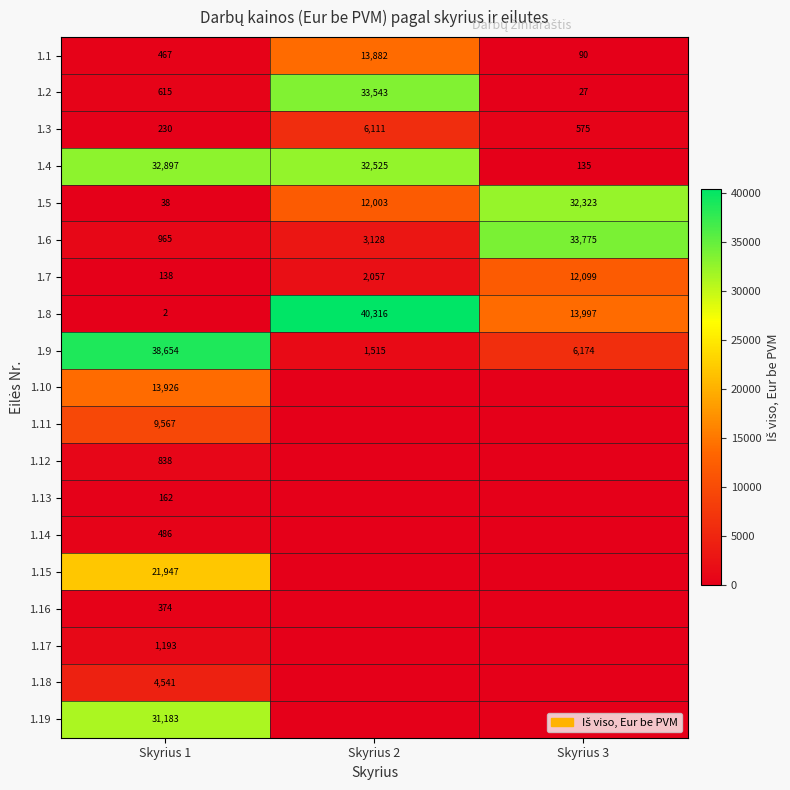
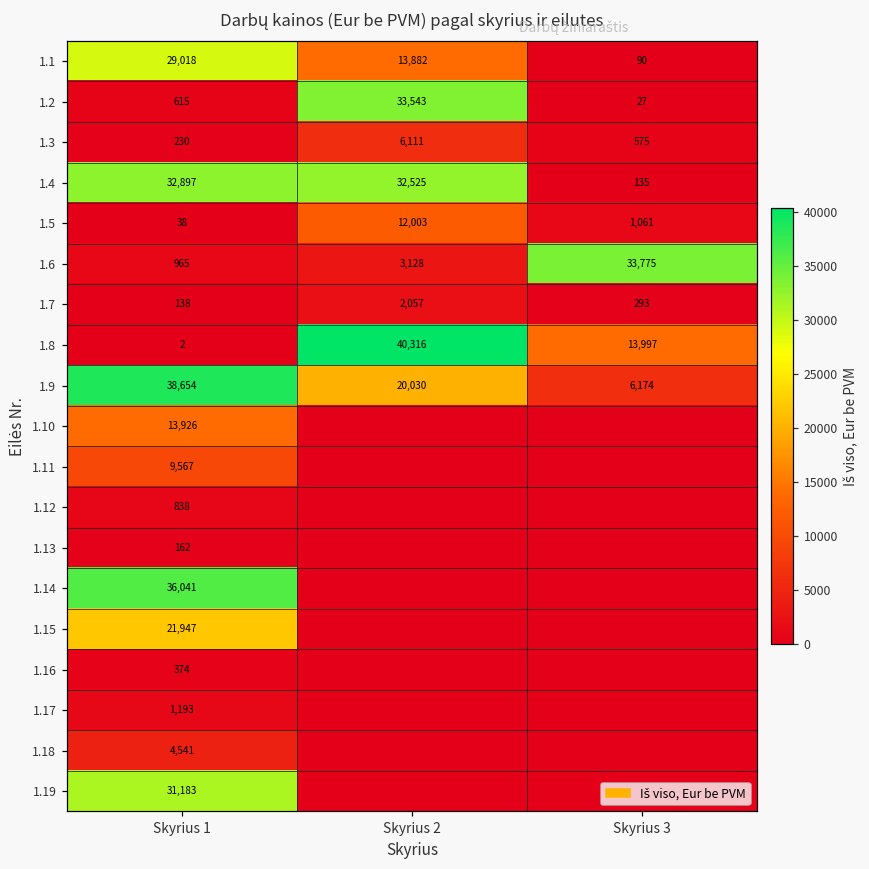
  {
    "1.1": {
-     "Skyrius 1": "467",
+     "Skyrius 1": "29,018",
      "Skyrius 2": "13,882",
      "Skyrius 3": "90"
    },
    "1.2": {
      "Skyrius 1": "615",
      "Skyrius 2": "33,543",
      "Skyrius 3": "27"
    },
    "1.3": {
      "Skyrius 1": "230",
      "Skyrius 2": "6,111",
      "Skyrius 3": "575"
    },
    "1.4": {
      "Skyrius 1": "32,897",
      "Skyrius 2": "32,525",
      "Skyrius 3": "135"
    },
    "1.5": {
      "Skyrius 1": "38",
      "Skyrius 2": "12,003",
-     "Skyrius 3": "32,323"
+     "Skyrius 3": "1,061"
    },
    "1.6": {
      "Skyrius 1": "965",
      "Skyrius 2": "3,128",
      "Skyrius 3": "33,775"
    },
    "1.7": {
      "Skyrius 1": "138",
      "Skyrius 2": "2,057",
-     "Skyrius 3": "12,099"
+     "Skyrius 3": "293"
    },
    "1.8": {
      "Skyrius 1": "2",
      "Skyrius 2": "40,316",
      "Skyrius 3": "13,997"
    },
    "1.9": {
      "Skyrius 1": "38,654",
-     "Skyrius 2": "1,515",
+     "Skyrius 2": "20,030",
      "Skyrius 3": "6,174"
    },
    "1.10": {
      "Skyrius 1": "13,926"
    },
    "1.11": {
      "Skyrius 1": "9,567"
    },
    "1.12": {
      "Skyrius 1": "838"
    },
    "1.13": {
      "Skyrius 1": "162"
    },
    "1.14": {
-     "Skyrius 1": "486"
+     "Skyrius 1": "36,041"
    },
    "1.15": {
      "Skyrius 1": "21,947"
    },
    "1.16": {
      "Skyrius 1": "374"
    },
    "1.17": {
      "Skyrius 1": "1,193"
    },
    "1.18": {
      "Skyrius 1": "4,541"
    },
    "1.19": {
      "Skyrius 1": "31,183"
    }
  }
